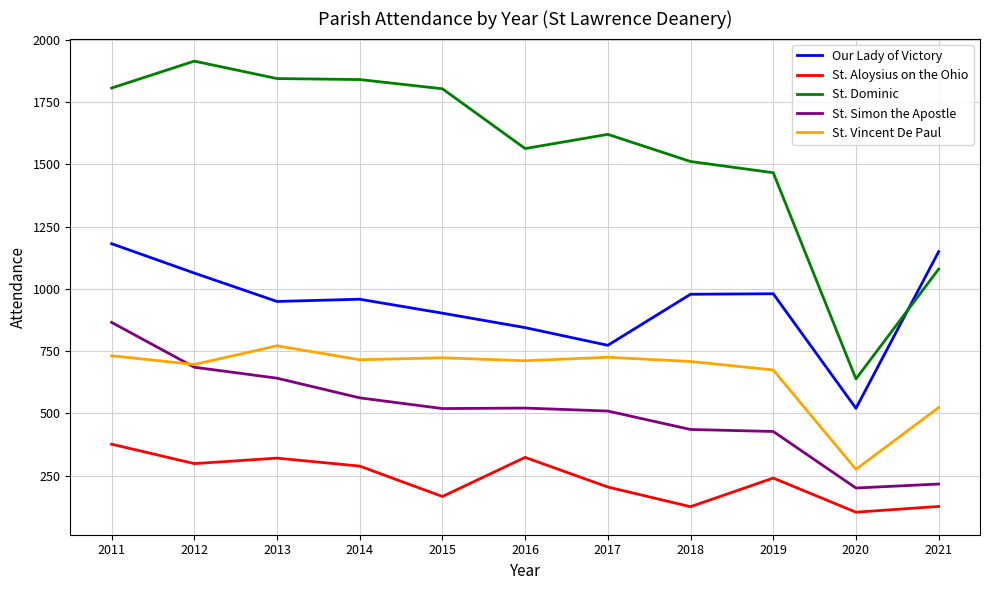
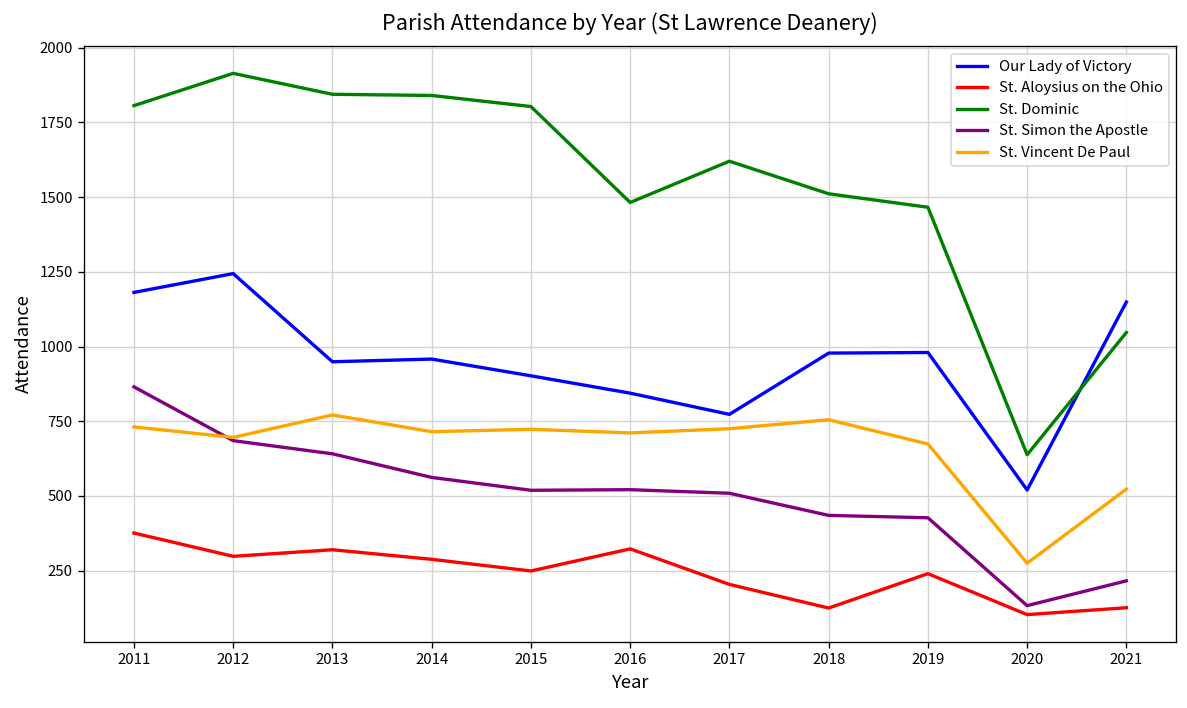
  {
    "Our Lady of Victory": {
      "2011": 1180,
-     "2012": 1060,
+     "2012": 1240,
      "2013": 950,
      "2014": 960,
      "2015": 900,
      "2016": 840,
      "2017": 770,
      "2018": 980,
      "2019": 980,
      "2020": 520,
      "2021": 1150
    },
    "St. Aloysius on the Ohio": {
      "2011": 380,
      "2012": 300,
      "2013": 320,
      "2014": 290,
-     "2015": 170,
+     "2015": 250,
      "2016": 320,
      "2017": 200,
      "2018": 130,
      "2019": 240,
      "2020": 100,
      "2021": 130
    },
    "St. Dominic": {
      "2011": 1810,
      "2012": 1910,
      "2013": 1840,
      "2014": 1840,
      "2015": 1800,
-     "2016": 1560,
+     "2016": 1480,
      "2017": 1620,
      "2018": 1510,
      "2019": 1470,
      "2020": 640,
-     "2021": 1080
+     "2021": 1050
    },
    "St. Simon the Apostle": {
      "2011": 870,
      "2012": 690,
      "2013": 640,
      "2014": 560,
      "2015": 520,
      "2016": 520,
      "2017": 510,
      "2018": 440,
      "2019": 430,
-     "2020": 200,
+     "2020": 130,
      "2021": 220
    },
    "St. Vincent De Paul": {
      "2011": 730,
      "2012": 700,
      "2013": 770,
      "2014": 720,
      "2015": 720,
      "2016": 710,
      "2017": 730,
-     "2018": 710,
+     "2018": 760,
      "2019": 670,
      "2020": 280,
      "2021": 520
    }
  }
